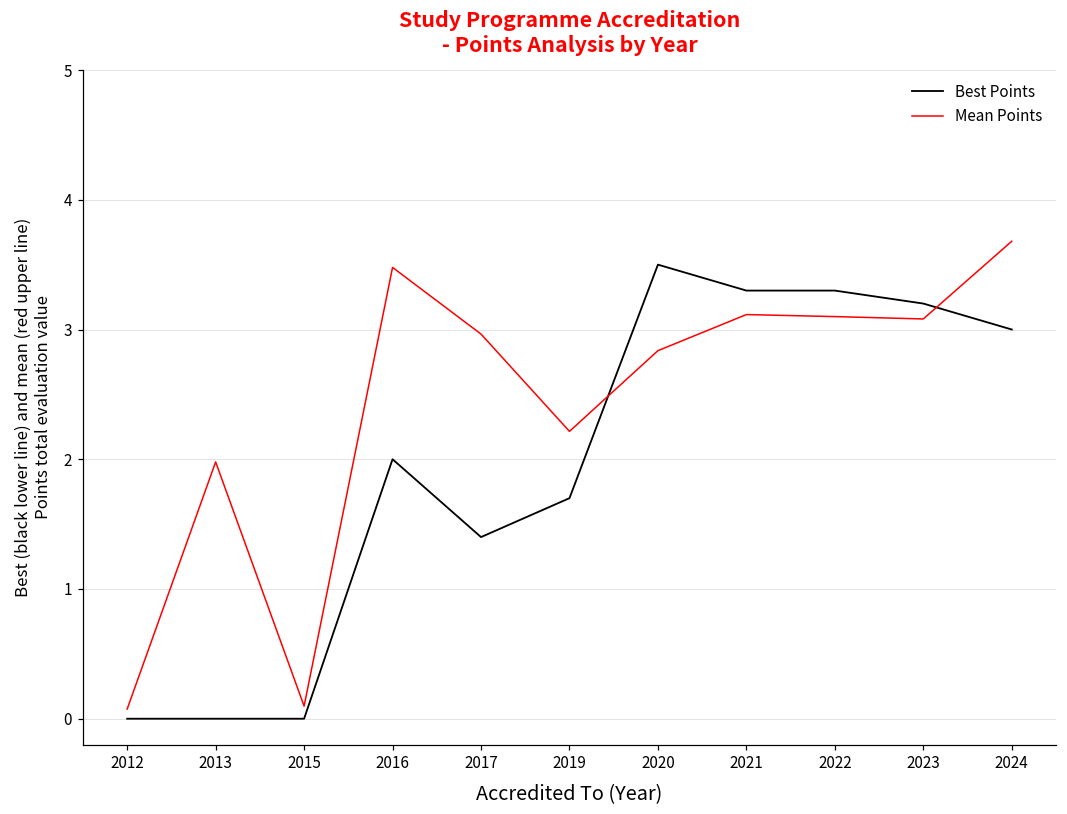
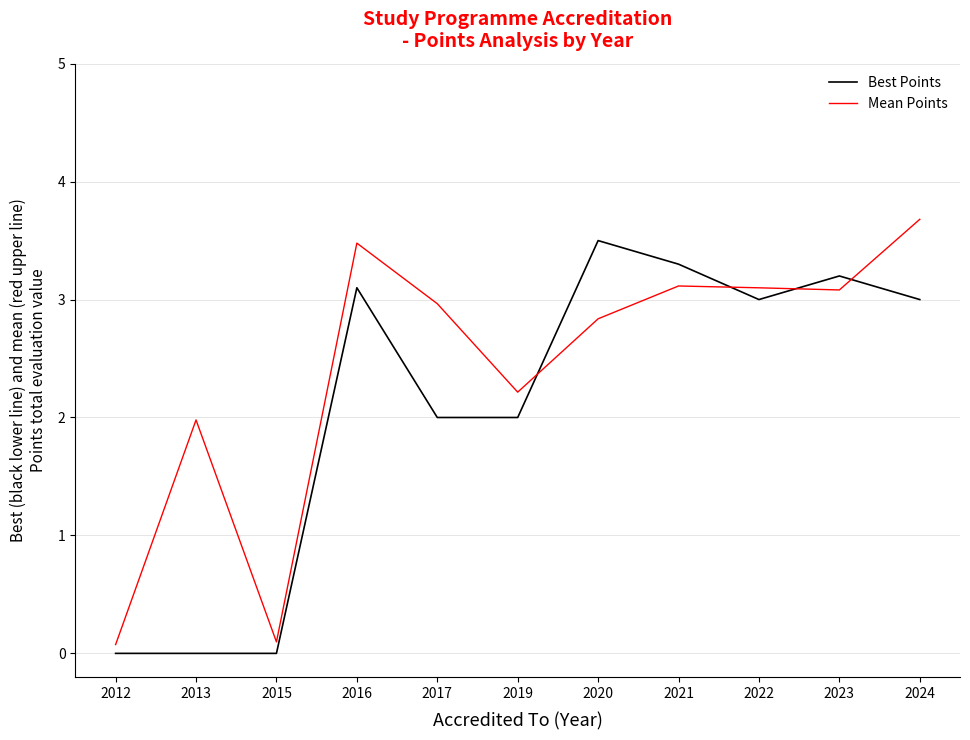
  {
    "Best Points": {
      "2012": 0.0,
      "2013": 0.0,
      "2015": 0.0,
-     "2016": 2.0,
-     "2017": 1.4,
-     "2019": 1.7,
+     "2016": 3.1,
+     "2017": 2.0,
+     "2019": 2.0,
      "2020": 3.5,
      "2021": 3.3,
-     "2022": 3.3,
+     "2022": 3.0,
      "2023": 3.2,
      "2024": 3.0
    },
    "Mean Points": {
      "2012": 0.07,
      "2013": 2.0,
      "2015": 0.1,
      "2016": 3.48,
      "2017": 2.96,
      "2019": 2.2,
      "2020": 2.84,
      "2021": 3.1,
      "2022": 3.1,
      "2023": 3.1,
      "2024": 3.7
    }
  }
